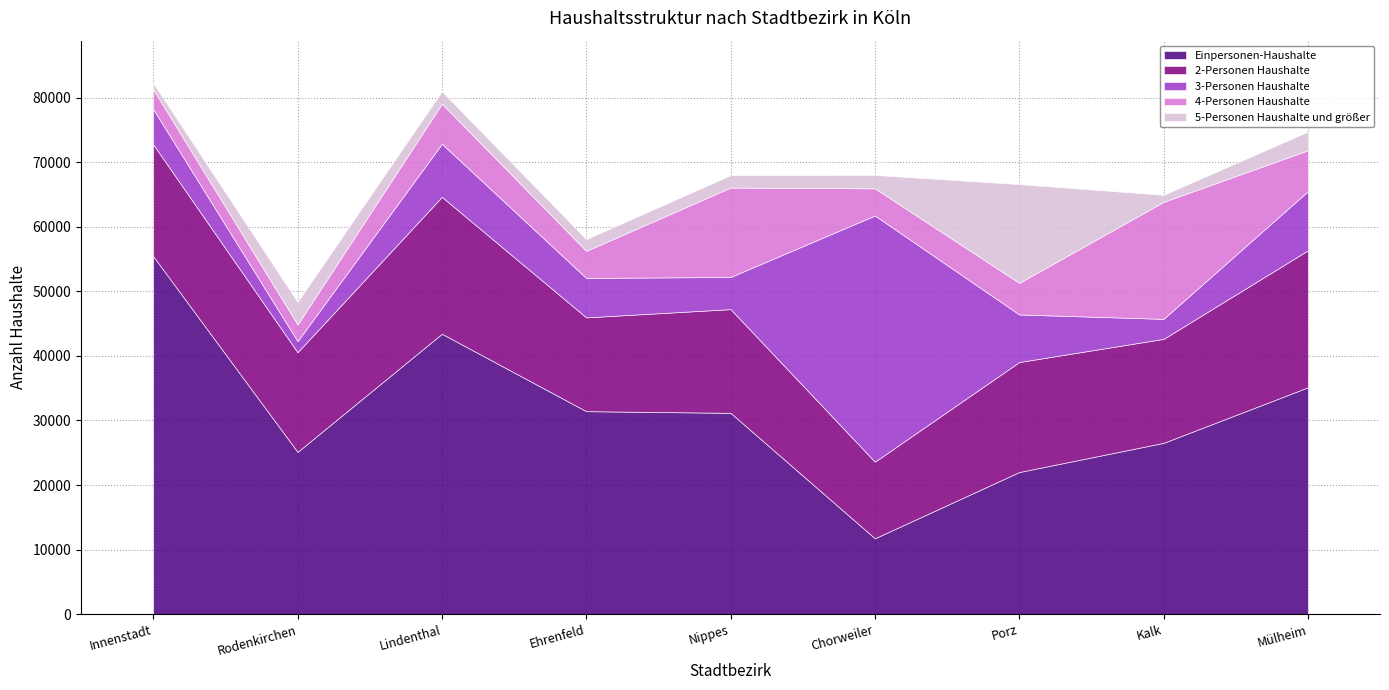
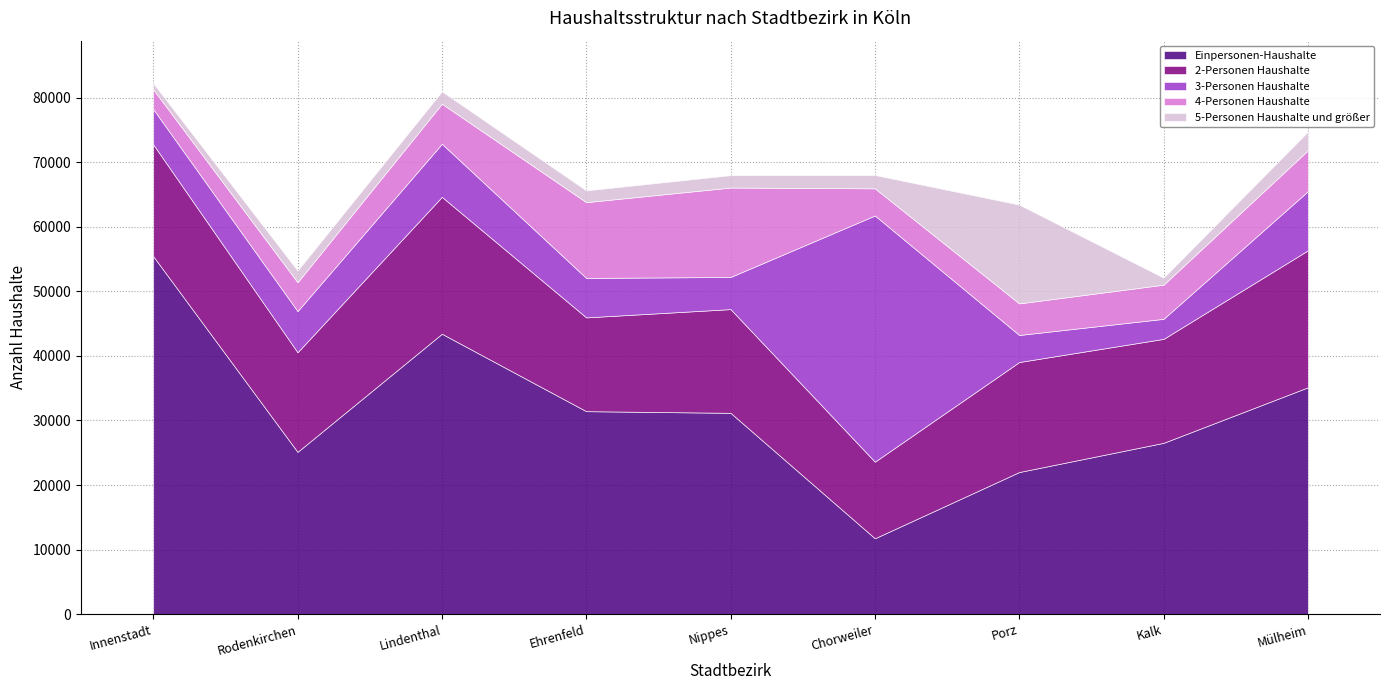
  {
    "3-Personen Haushalte": {
      "Innenstadt": 5000,
-     "Rodenkirchen": 2000,
+     "Rodenkirchen": 6000,
      "Lindenthal": 8000,
      "Ehrenfeld": 6000,
      "Nippes": 5000,
      "Chorweiler": 38000,
-     "Porz": 7000,
+     "Porz": 4000,
      "Kalk": 3000,
      "Mülheim": 9000
    },
    "4-Personen Haushalte": {
      "Innenstadt": 3000,
-     "Rodenkirchen": 3000,
+     "Rodenkirchen": 4000,
      "Lindenthal": 6000,
-     "Ehrenfeld": 4000,
+     "Ehrenfeld": 12000,
      "Nippes": 14000,
      "Chorweiler": 4000,
      "Porz": 5000,
-     "Kalk": 18000,
+     "Kalk": 5000,
      "Mülheim": 6000
    },
    "5-Personen Haushalte und größer": {
      "Innenstadt": 1000,
-     "Rodenkirchen": 4000,
+     "Rodenkirchen": 2000,
      "Lindenthal": 2000,
      "Ehrenfeld": 2000,
      "Nippes": 2000,
      "Chorweiler": 2000,
      "Porz": 15000,
      "Kalk": 1000,
      "Mülheim": 3000
    }
  }
